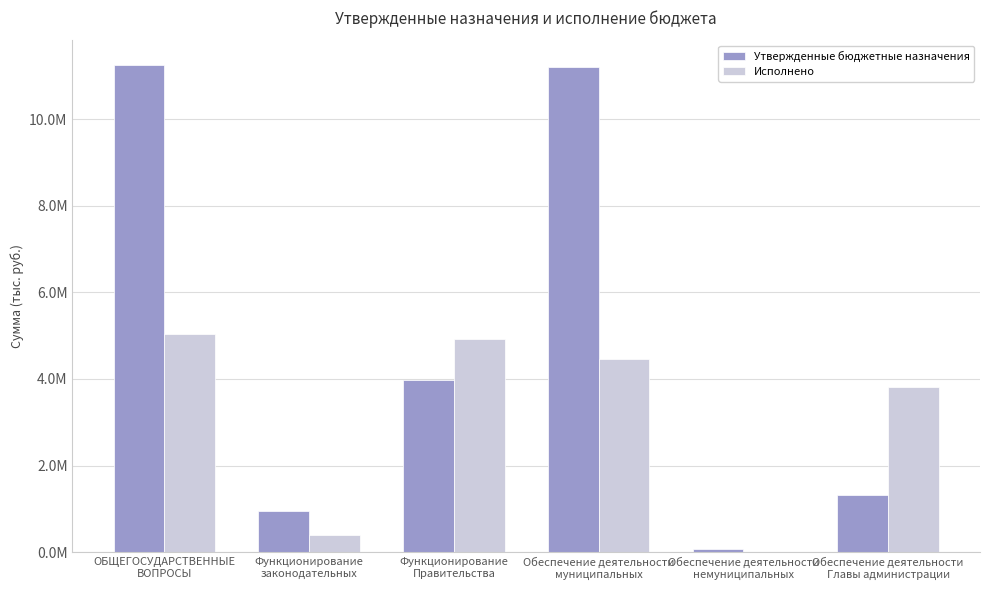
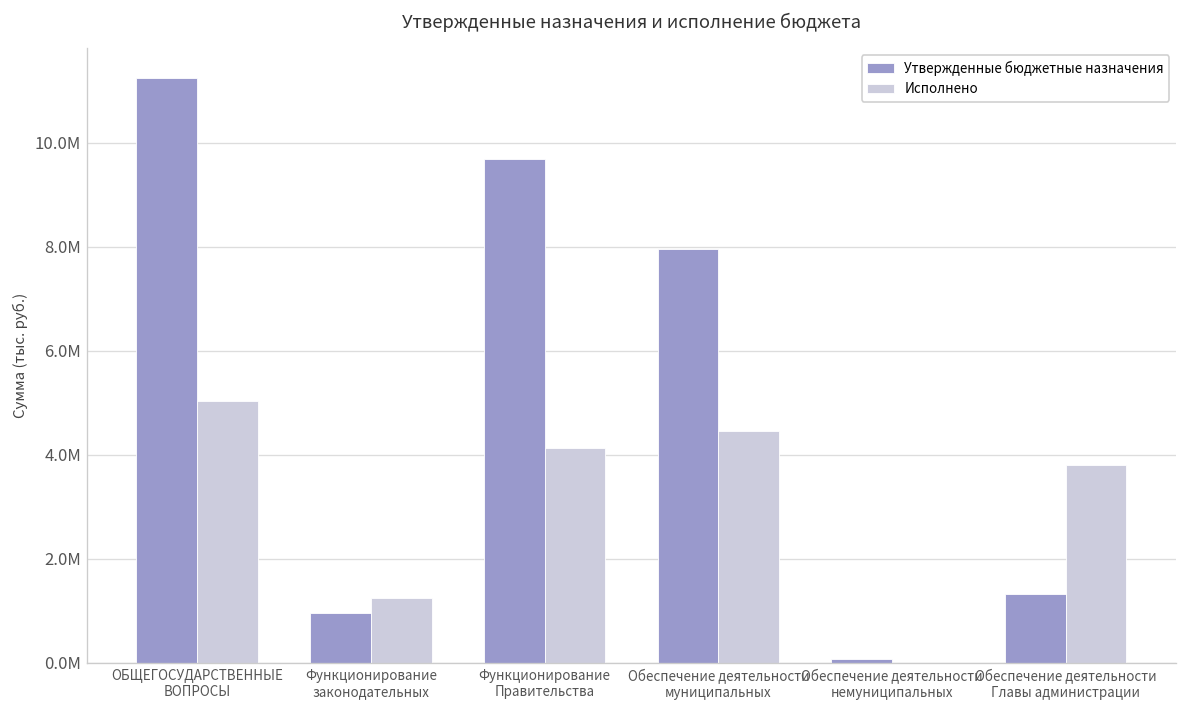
  {
    "Утвержденные бюджетные назначения": {
      "ОБЩЕГОСУДАРСТВЕННЫЕ ВОПРОСЫ": 11300000,
      "Функционирование законодательных": 900000,
-     "Функционирование Правительства": 4000000,
-     "Обеспечение деятельности муниципальных": 11200000,
+     "Функционирование Правительства": 9700000,
+     "Обеспечение деятельности муниципальных": 8000000,
      "Обеспечение деятельности немуниципальных": 100000,
      "Обеспечение деятельности Главы администрации": 1300000
    },
    "Исполнено": {
      "ОБЩЕГОСУДАРСТВЕННЫЕ ВОПРОСЫ": 5000000,
-     "Функционирование законодательных": 400000,
-     "Функционирование Правительства": 4900000,
+     "Функционирование законодательных": 1200000,
+     "Функционирование Правительства": 4100000,
      "Обеспечение деятельности муниципальных": 4500000,
      "Обеспечение деятельности немуниципальных": 0,
      "Обеспечение деятельности Главы администрации": 3800000
    }
  }
